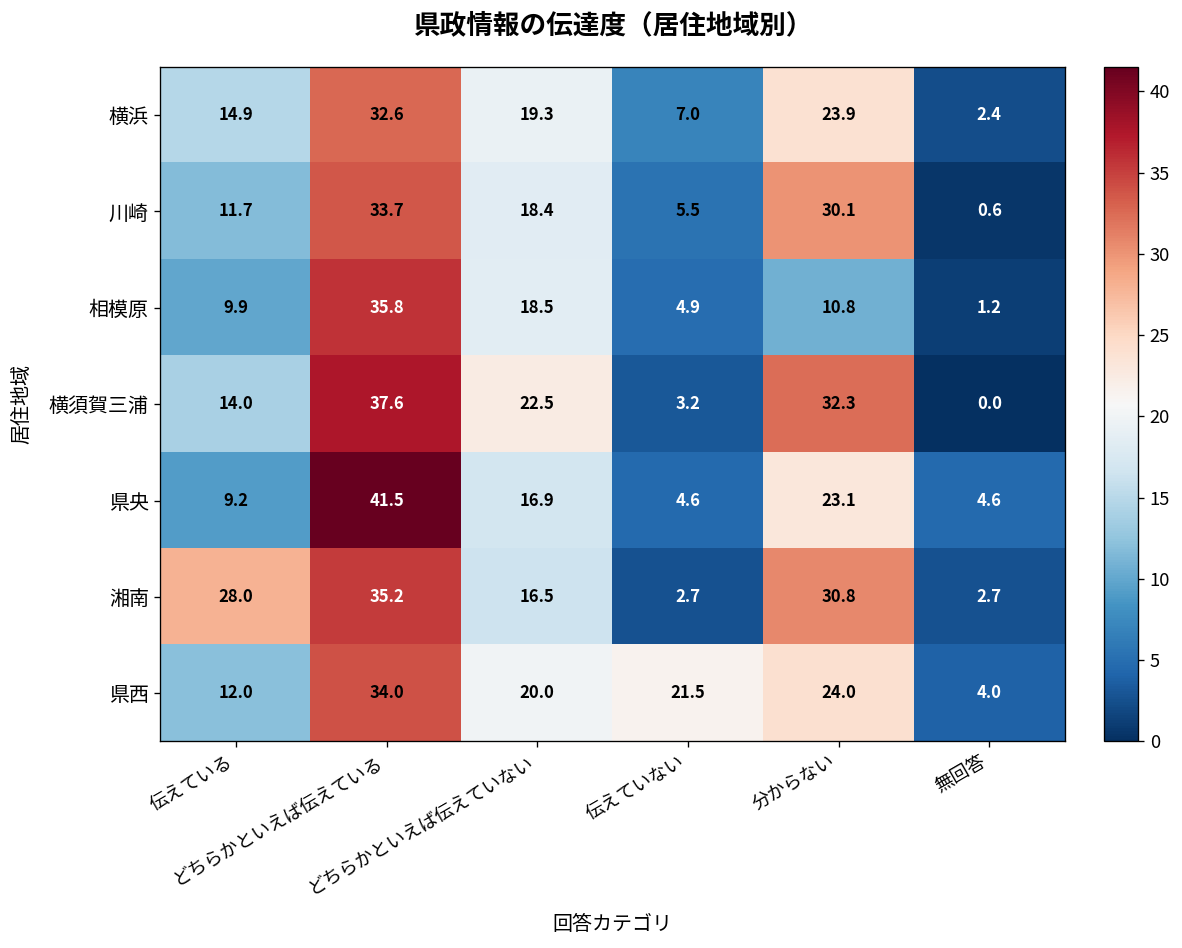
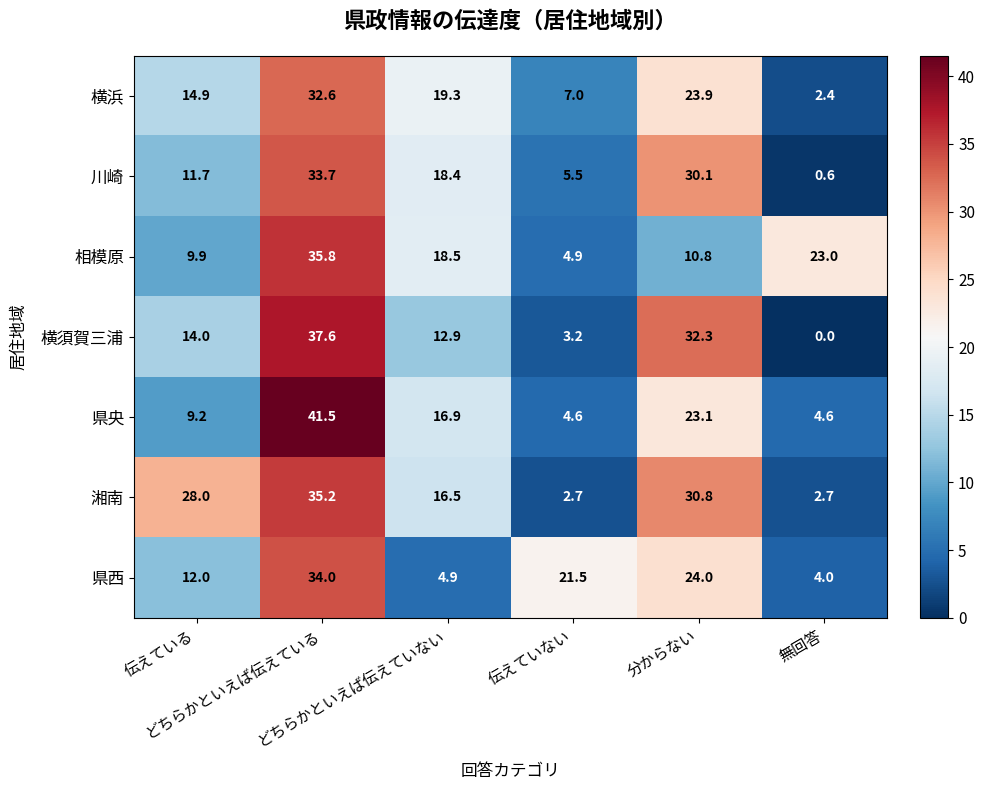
  {
    "横浜": {
      "伝えている": 14.9,
      "どちらかといえば伝えている": 32.6,
      "どちらかといえば伝えていない": 19.3,
      "伝えていない": 7.0,
      "分からない": 23.9,
      "無回答": 2.4
    },
    "川崎": {
      "伝えている": 11.7,
      "どちらかといえば伝えている": 33.7,
      "どちらかといえば伝えていない": 18.4,
      "伝えていない": 5.5,
      "分からない": 30.1,
      "無回答": 0.6
    },
    "相模原": {
      "伝えている": 9.9,
      "どちらかといえば伝えている": 35.8,
      "どちらかといえば伝えていない": 18.5,
      "伝えていない": 4.9,
      "分からない": 10.8,
-     "無回答": 1.2
+     "無回答": 23.0
    },
    "横須賀三浦": {
      "伝えている": 14.0,
      "どちらかといえば伝えている": 37.6,
-     "どちらかといえば伝えていない": 22.5,
+     "どちらかといえば伝えていない": 12.9,
      "伝えていない": 3.2,
      "分からない": 32.3,
      "無回答": 0.0
    },
    "県央": {
      "伝えている": 9.2,
      "どちらかといえば伝えている": 41.5,
      "どちらかといえば伝えていない": 16.9,
      "伝えていない": 4.6,
      "分からない": 23.1,
      "無回答": 4.6
    },
    "湘南": {
      "伝えている": 28.0,
      "どちらかといえば伝えている": 35.2,
      "どちらかといえば伝えていない": 16.5,
      "伝えていない": 2.7,
      "分からない": 30.8,
      "無回答": 2.7
    },
    "県西": {
      "伝えている": 12.0,
      "どちらかといえば伝えている": 34.0,
-     "どちらかといえば伝えていない": 20.0,
+     "どちらかといえば伝えていない": 4.9,
      "伝えていない": 21.5,
      "分からない": 24.0,
      "無回答": 4.0
    }
  }
